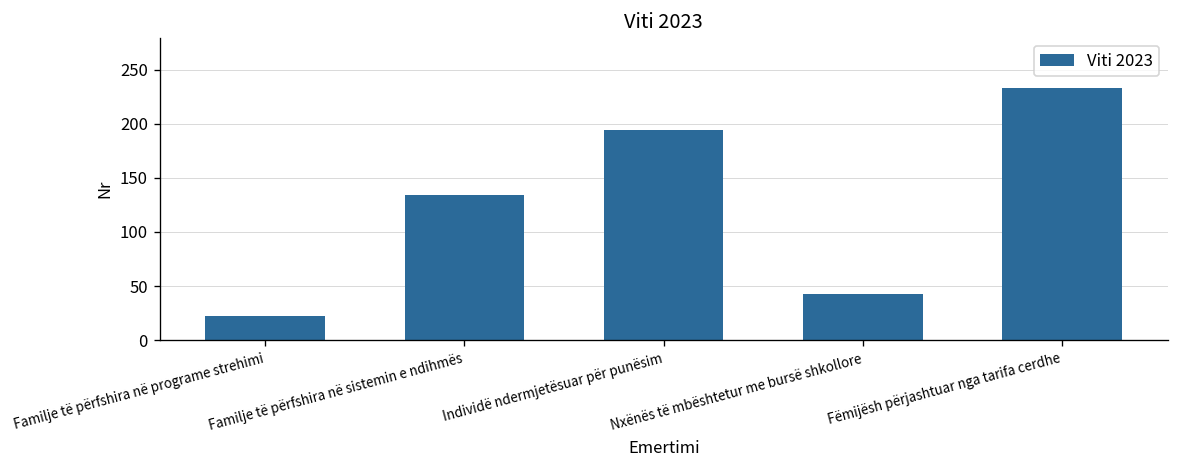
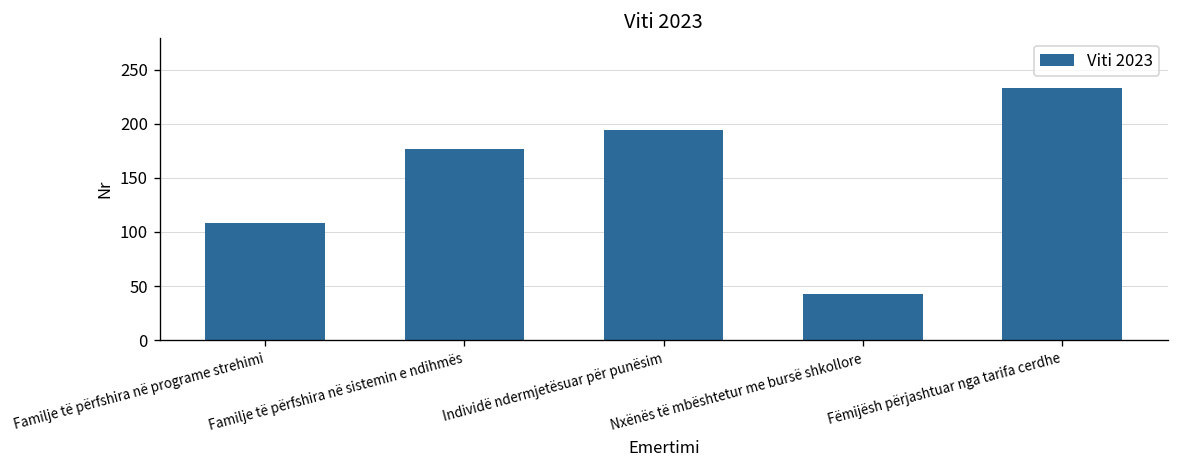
  {
-   "Familje të përfshira në programe strehimi": 20,
-   "Familje të përfshira në sistemin e ndihmës": 130,
+   "Familje të përfshira në programe strehimi": 110,
+   "Familje të përfshira në sistemin e ndihmës": 180,
    "Individë ndermjetësuar për punësim": 190,
    "Nxënës të mbështetur me bursë shkollore": 40,
    "Fëmijësh përjashtuar nga tarifa cerdhe": 230
  }
